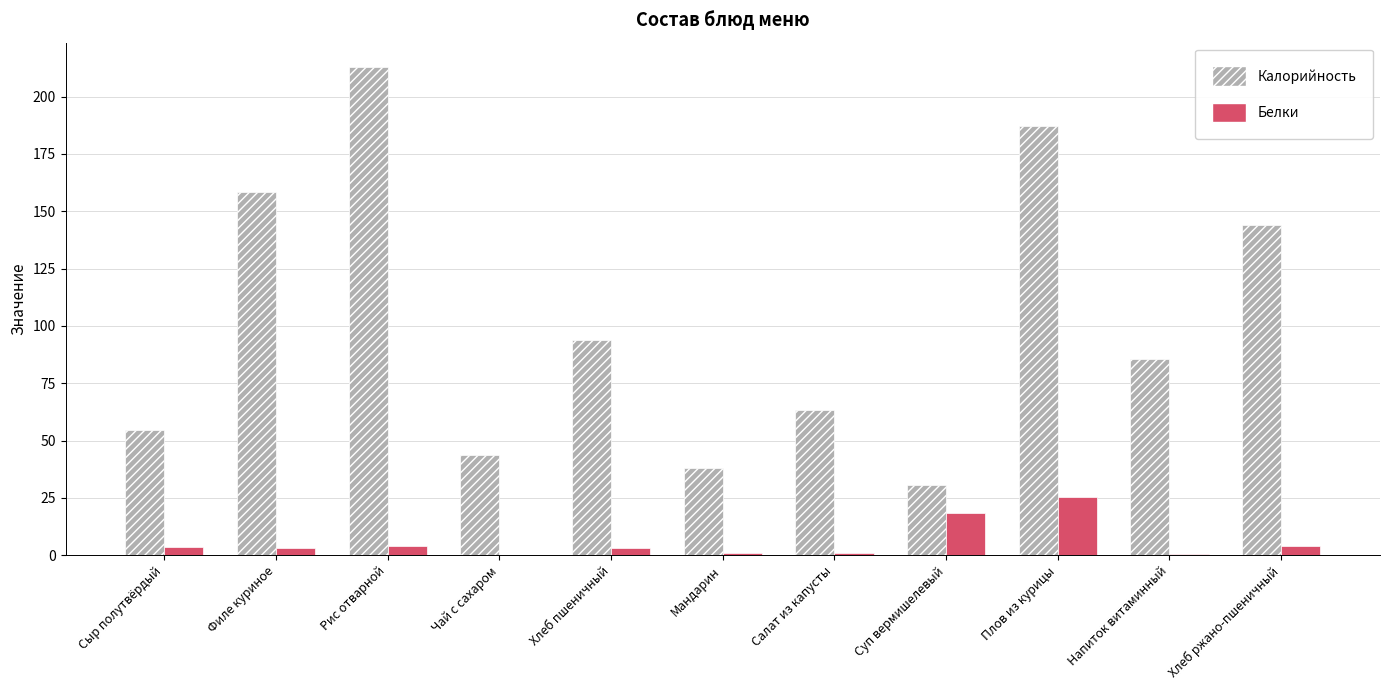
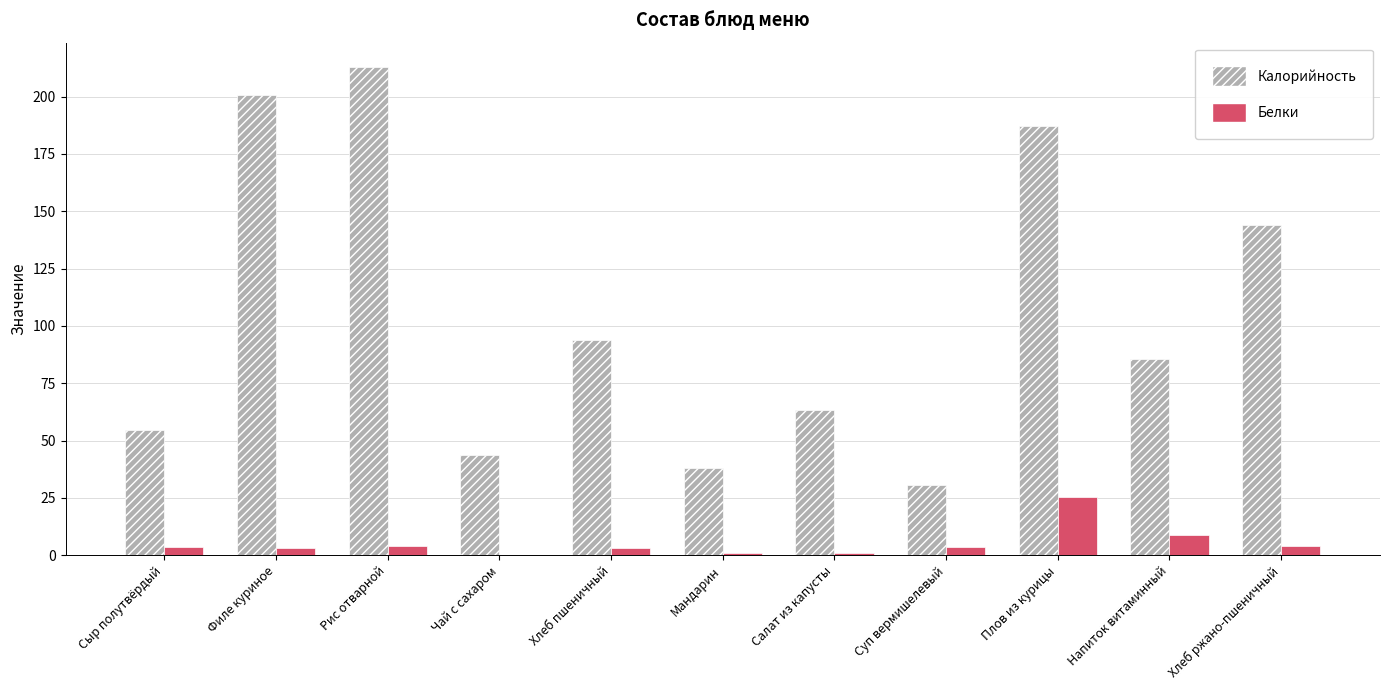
  {
    "Калорийность": {
      "Сыр полутвёрдый": 55,
-     "Филе куриное": 158,
+     "Филе куриное": 201,
      "Рис отварной": 213,
      "Чай с сахаром": 43,
      "Хлеб пшеничный": 94,
      "Мандарин": 38,
      "Салат из капусты": 63,
      "Суп вермишелевый": 31,
      "Плов из курицы": 187,
      "Напиток витаминный": 86,
      "Хлеб ржано-пшеничный": 144
    },
    "Белки": {
      "Сыр полутвёрдый": 3,
      "Филе куриное": 3,
      "Рис отварной": 4,
      "Хлеб пшеничный": 3,
-     "Суп вермишелевый": 18,
+     "Суп вермишелевый": 4,
      "Плов из курицы": 25,
-     "Напиток витаминный": 0,
+     "Напиток витаминный": 9,
      "Хлеб ржано-пшеничный": 4
    }
  }
